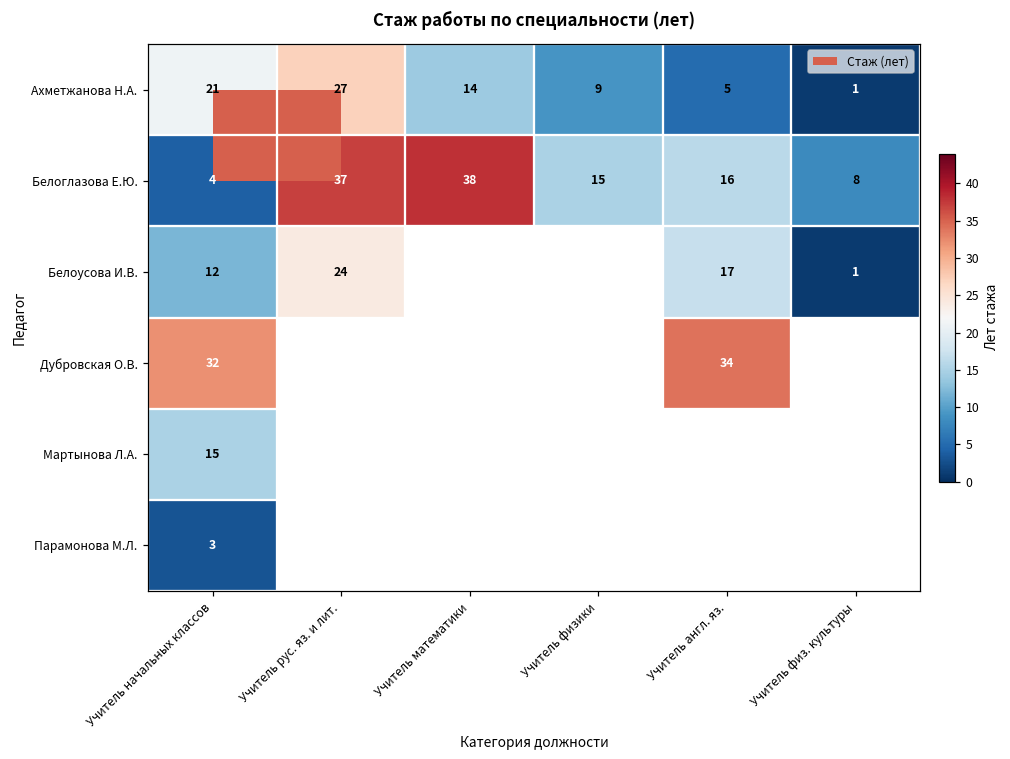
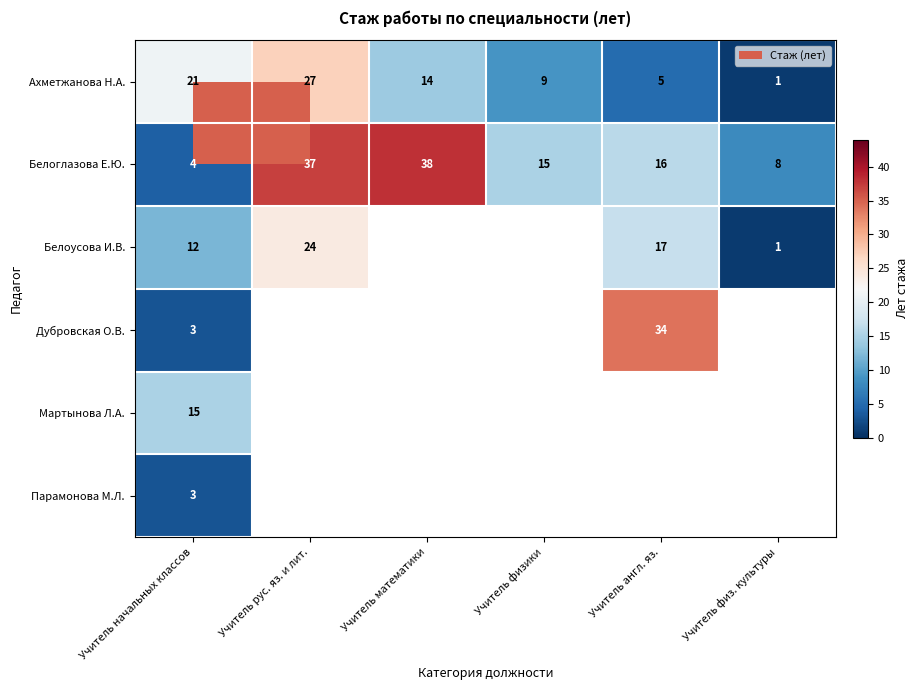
  {
    "Ахметжанова Н.А.": {
      "Учитель математики": 14,
      "Учитель физики": 9,
      "Учитель англ. яз.": 5,
      "Учитель физ. культуры": 1
    },
    "Белоглазова Е.Ю.": {
      "Учитель математики": 38,
      "Учитель физики": 15,
      "Учитель англ. яз.": 16,
      "Учитель физ. культуры": 8
    },
    "Белоусова И.В.": {
      "Учитель начальных классов": 12,
      "Учитель рус. яз. и лит.": 24,
      "Учитель англ. яз.": 17,
      "Учитель физ. культуры": 1
    },
    "Дубровская О.В.": {
-     "Учитель начальных классов": 32,
+     "Учитель начальных классов": 3,
      "Учитель англ. яз.": 34
    },
    "Мартынова Л.А.": {
      "Учитель начальных классов": 15
    },
    "Парамонова М.Л.": {
      "Учитель начальных классов": 3
    }
  }
